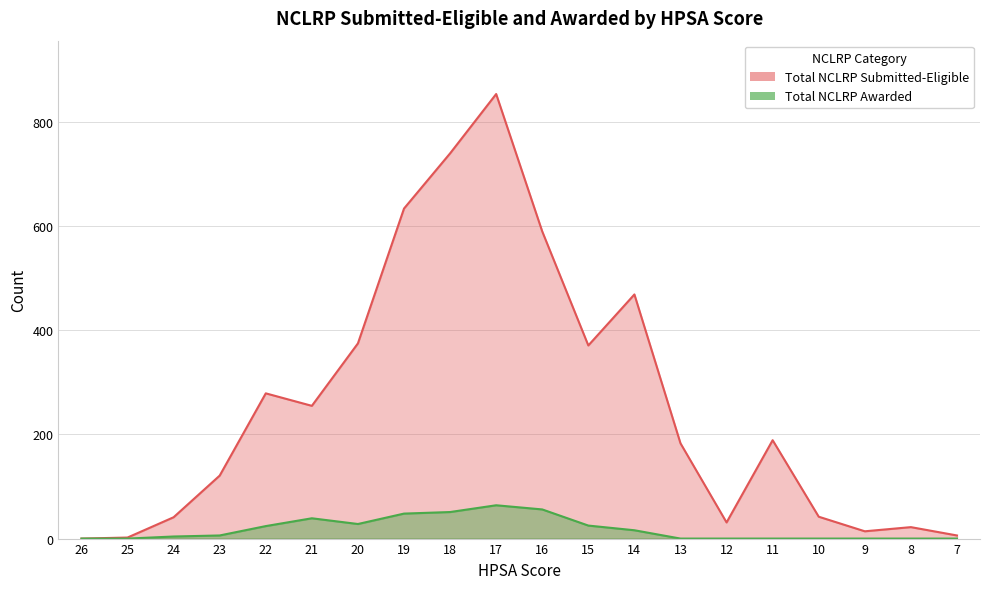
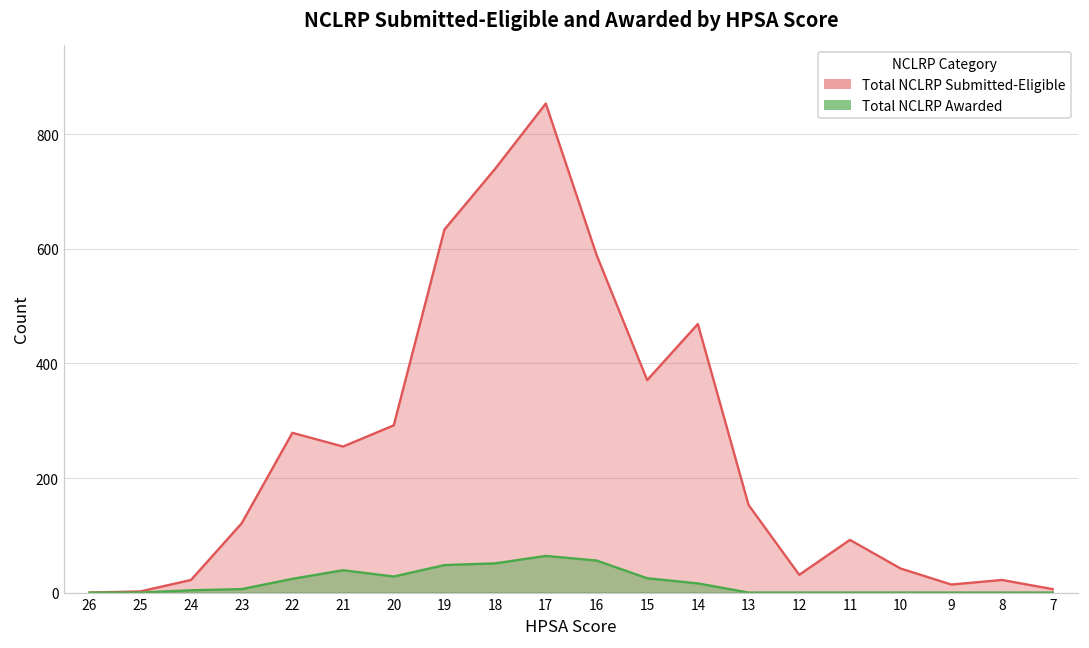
  {
    "Total NCLRP Submitted-Eligible": {
-     "24": 40,
+     "24": 20,
      "23": 120,
      "22": 280,
      "21": 260,
-     "20": 380,
+     "20": 290,
      "19": 630,
      "18": 740,
      "17": 850,
      "16": 590,
      "15": 370,
      "14": 470,
-     "13": 180,
+     "13": 150,
      "12": 30,
-     "11": 190,
+     "11": 90,
      "10": 40,
      "9": 10,
      "8": 20,
      "7": 10
    },
    "Total NCLRP Awarded": {
      "24": 0,
      "23": 10,
      "22": 20,
      "21": 40,
      "20": 30,
      "19": 50,
      "18": 50,
      "17": 60,
      "16": 60,
      "15": 30,
      "14": 20,
      "13": 0,
      "12": 0,
      "11": 0,
      "10": 0,
      "9": 0,
      "8": 0,
      "7": 0
    }
  }
